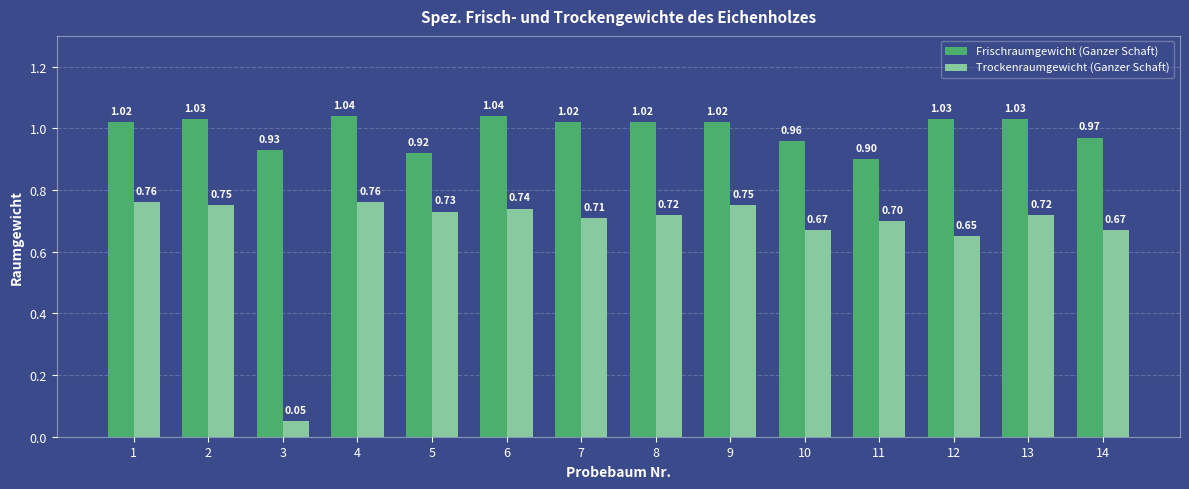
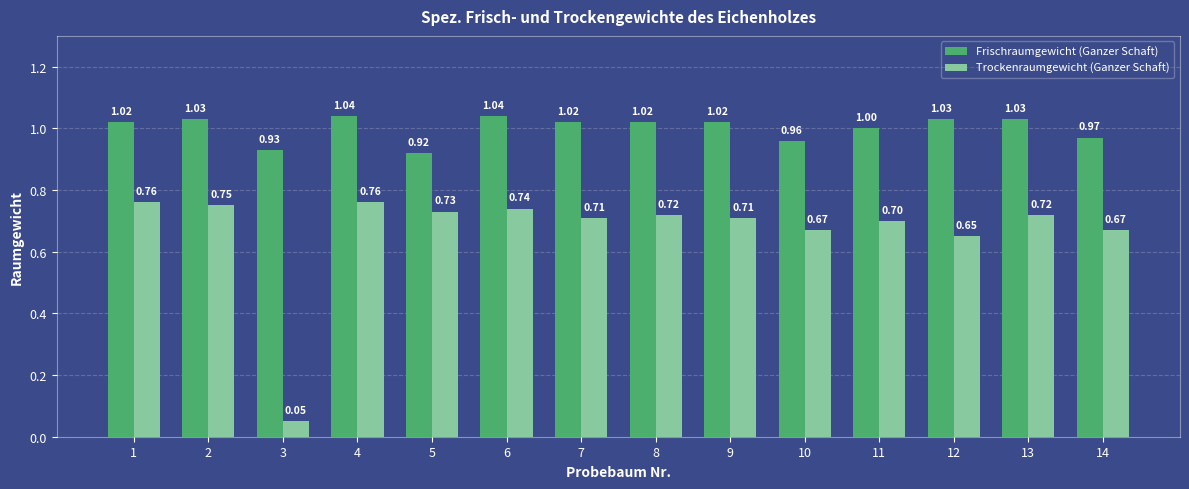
  {
    "Frischraumgewicht (Ganzer Schaft)": {
      "1": 1.02,
      "2": 1.03,
      "3": 0.93,
      "4": 1.04,
      "5": 0.92,
      "6": 1.04,
      "7": 1.02,
      "8": 1.02,
      "9": 1.02,
      "10": 0.96,
-     "11": 0.90,
+     "11": 1.00,
      "12": 1.03,
      "13": 1.03,
      "14": 0.97
    },
    "Trockenraumgewicht (Ganzer Schaft)": {
      "1": 0.76,
      "2": 0.75,
      "3": 0.05,
      "4": 0.76,
      "5": 0.73,
      "6": 0.74,
      "7": 0.71,
      "8": 0.72,
-     "9": 0.75,
+     "9": 0.71,
      "10": 0.67,
      "11": 0.70,
      "12": 0.65,
      "13": 0.72,
      "14": 0.67
    }
  }
